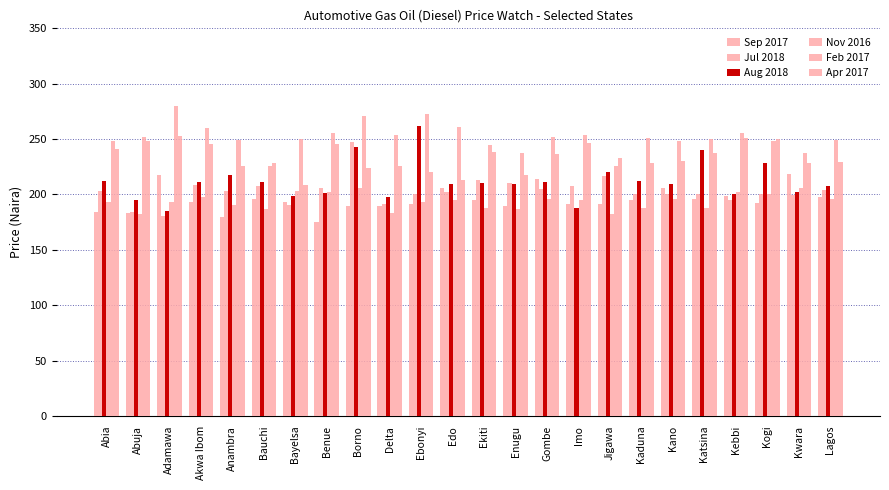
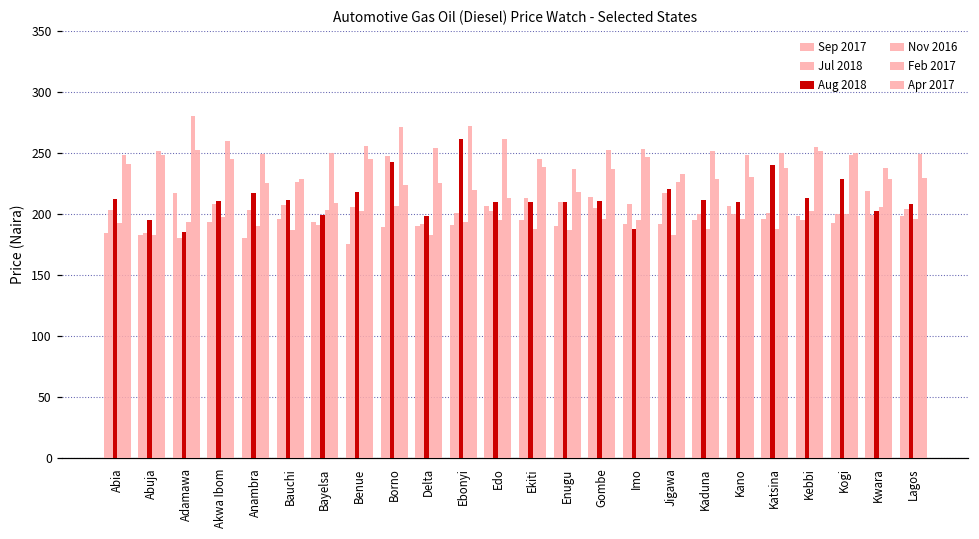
  {
    "Aug 2018": {
      "Abia": 212,
      "Abuja": 195,
      "Adamawa": 185,
      "Akwa Ibom": 211,
      "Anambra": 218,
      "Bauchi": 211,
      "Bayelsa": 199,
-     "Benue": 201,
+     "Benue": 218,
      "Borno": 243,
      "Delta": 198,
      "Ebonyi": 262,
      "Edo": 210,
      "Ekiti": 210,
      "Enugu": 210,
      "Gombe": 211,
      "Imo": 188,
      "Jigawa": 221,
      "Kaduna": 212,
      "Kano": 209,
      "Katsina": 240,
-     "Kebbi": 200,
+     "Kebbi": 213,
      "Kogi": 228,
      "Kwara": 202,
      "Lagos": 208
    }
  }
